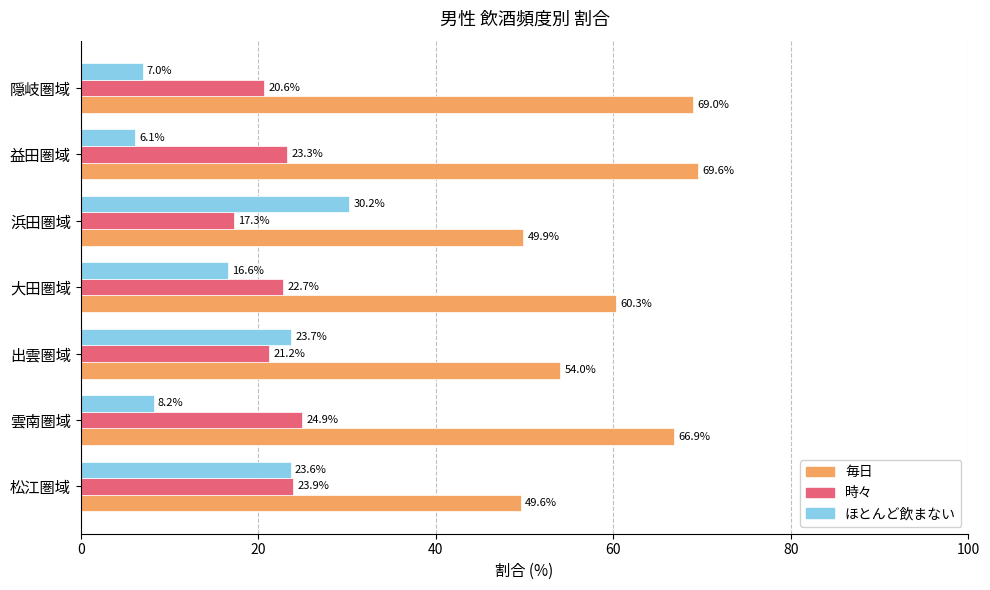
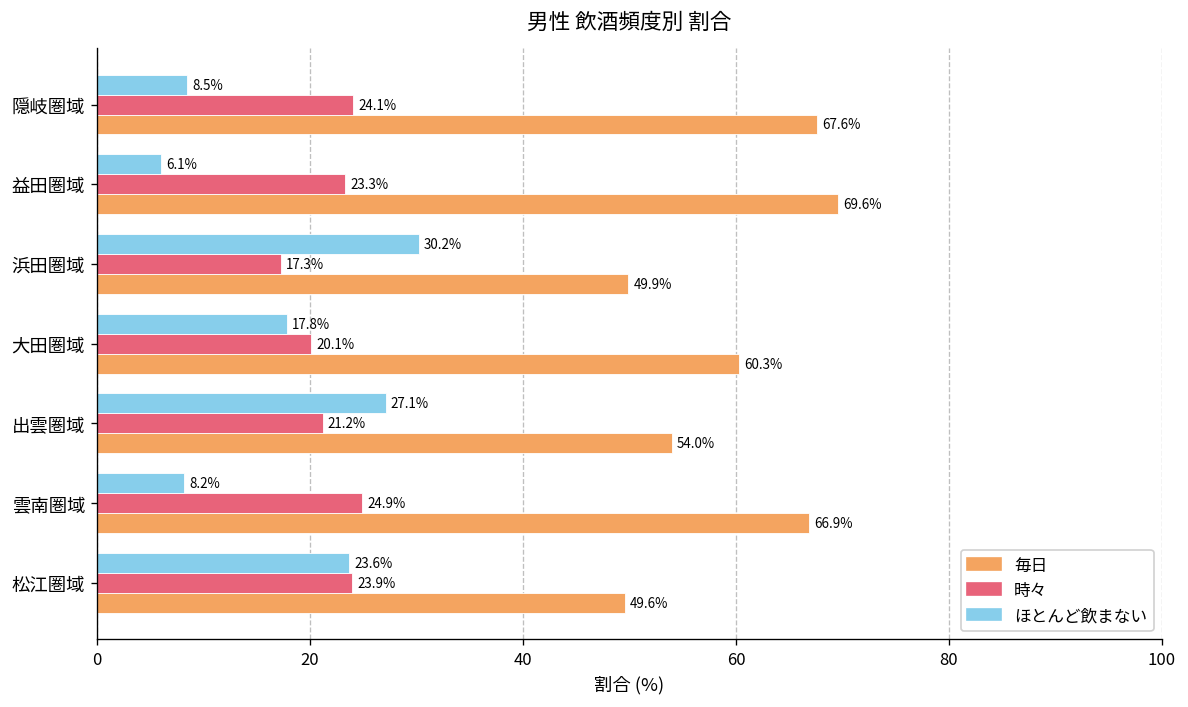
  {
    "毎日": {
-     "隠岐圏域": "69.0%",
+     "隠岐圏域": "67.6%",
      "益田圏域": "69.6%",
      "浜田圏域": "49.9%",
      "大田圏域": "60.3%",
      "出雲圏域": "54.0%",
      "雲南圏域": "66.9%",
      "松江圏域": "49.6%"
    },
    "時々": {
-     "隠岐圏域": "20.6%",
+     "隠岐圏域": "24.1%",
      "益田圏域": "23.3%",
      "浜田圏域": "17.3%",
-     "大田圏域": "22.7%",
+     "大田圏域": "20.1%",
      "出雲圏域": "21.2%",
      "雲南圏域": "24.9%",
      "松江圏域": "23.9%"
    },
    "ほとんど飲まない": {
-     "隠岐圏域": "7.0%",
+     "隠岐圏域": "8.5%",
      "益田圏域": "6.1%",
      "浜田圏域": "30.2%",
-     "大田圏域": "16.6%",
-     "出雲圏域": "23.7%",
+     "大田圏域": "17.8%",
+     "出雲圏域": "27.1%",
      "雲南圏域": "8.2%",
      "松江圏域": "23.6%"
    }
  }
